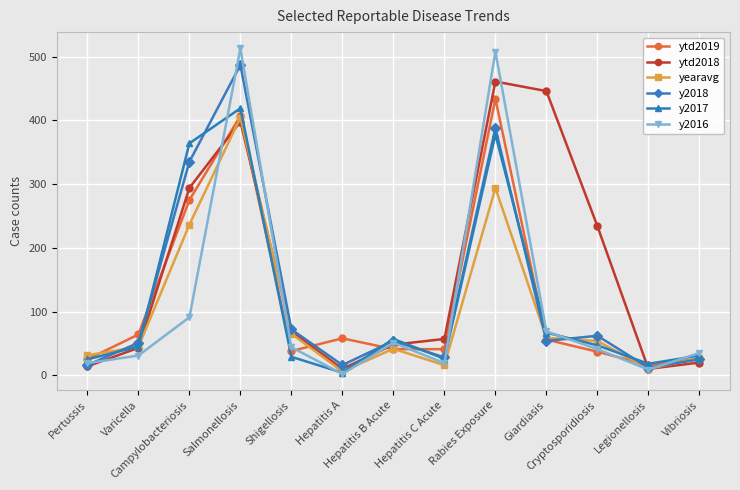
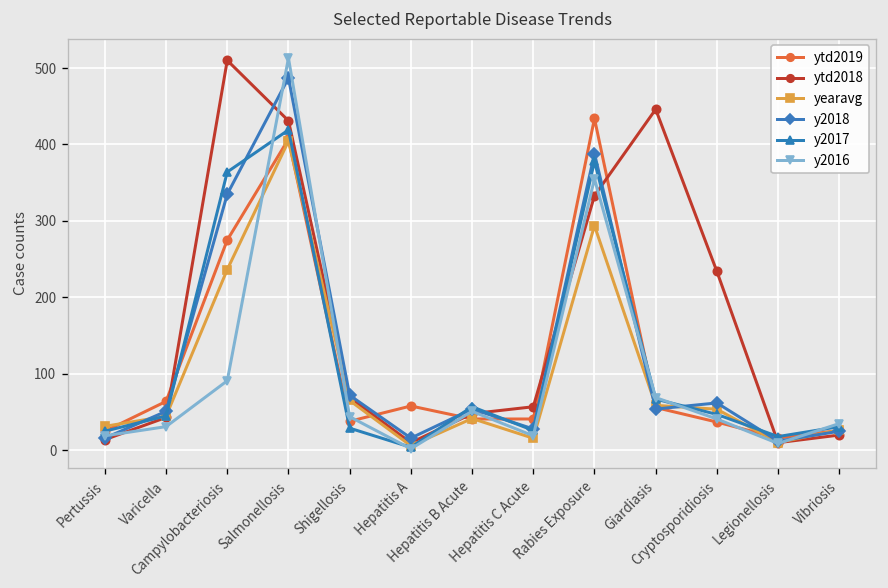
  {
    "ytd2018": {
-     "Campylobacteriosis": 290,
-     "Salmonellosis": 400,
+     "Campylobacteriosis": 510,
+     "Salmonellosis": 430,
      "Hepatitis A": 10,
      "Hepatitis C Acute": 60,
-     "Rabies Exposure": 460,
+     "Rabies Exposure": 330,
      "Giardiasis": 450,
      "Cryptosporidiosis": 230,
      "Vibriosis": 20
    },
    "y2016": {
      "Varicella": 30,
      "Campylobacteriosis": 90,
      "Salmonellosis": 510,
      "Shigellosis": 40,
-     "Rabies Exposure": 510
+     "Rabies Exposure": 360
    }
  }
